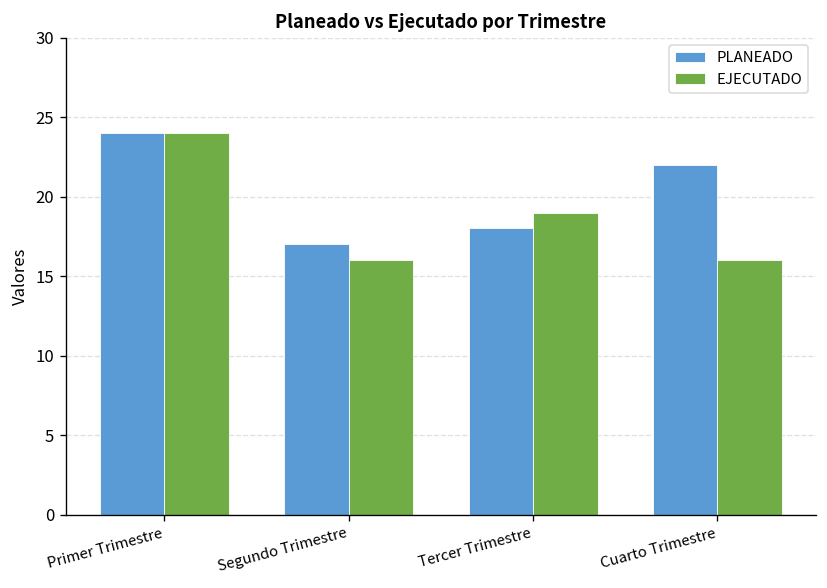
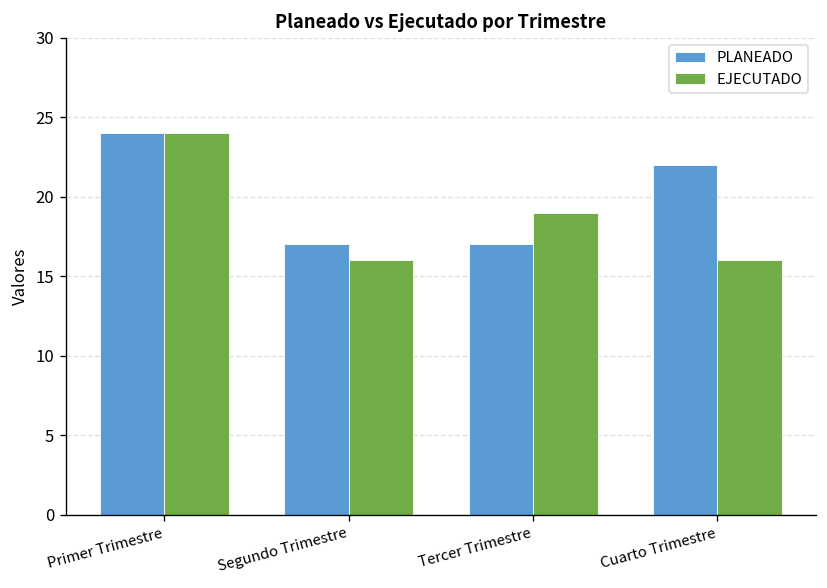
  {
    "PLANEADO": {
      "Primer Trimestre": 24,
      "Segundo Trimestre": 17,
-     "Tercer Trimestre": 18,
+     "Tercer Trimestre": 17,
      "Cuarto Trimestre": 22
    },
    "EJECUTADO": {
      "Primer Trimestre": 24,
      "Segundo Trimestre": 16,
      "Tercer Trimestre": 19,
      "Cuarto Trimestre": 16
    }
  }
